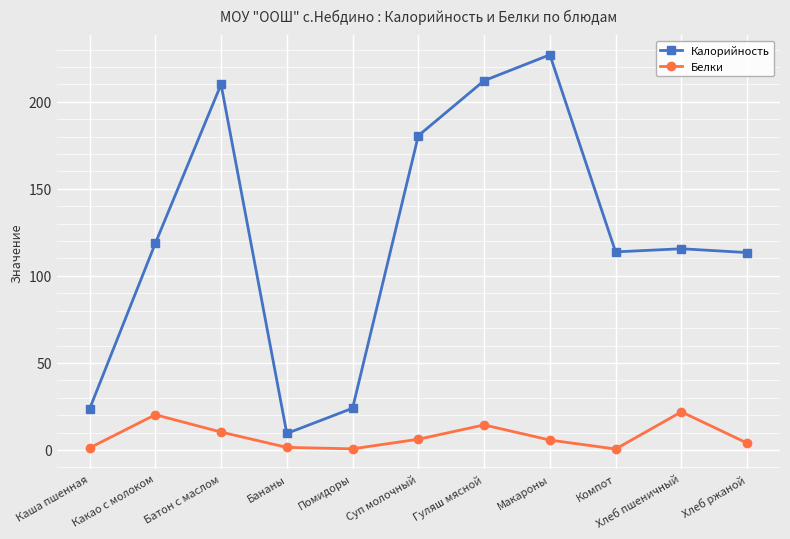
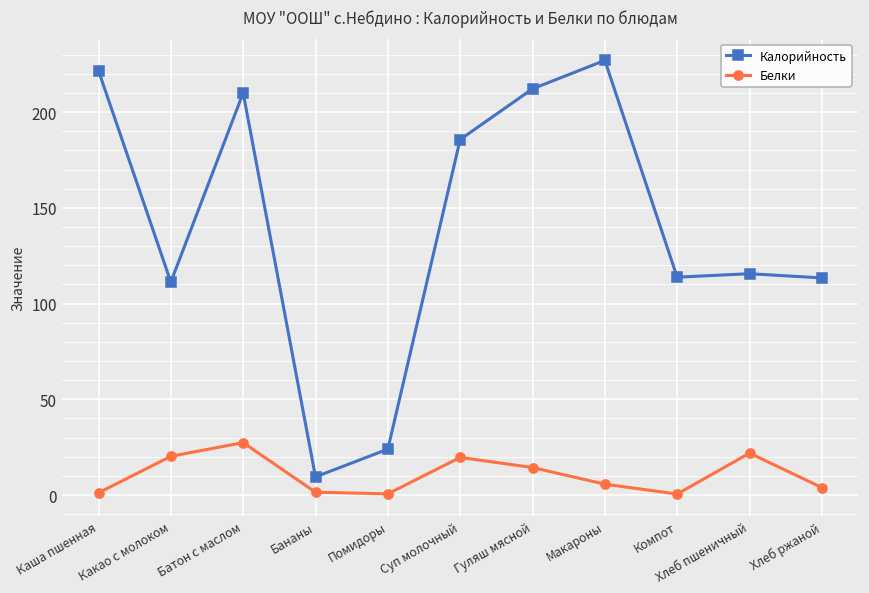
  {
    "Калорийность": {
-     "Каша пшенная": 24,
-     "Какао с молоком": 119,
+     "Каша пшенная": 222,
+     "Какао с молоком": 111,
      "Батон с маслом": 210,
      "Бананы": 10,
      "Помидоры": 24,
-     "Суп молочный": 181,
+     "Суп молочный": 186,
      "Гуляш мясной": 212,
      "Макароны": 227,
      "Компот": 114,
      "Хлеб пшеничный": 116,
      "Хлеб ржаной": 113
    },
    "Белки": {
      "Каша пшенная": 1,
      "Какао с молоком": 20,
-     "Батон с маслом": 10,
+     "Батон с маслом": 27,
      "Бананы": 2,
      "Помидоры": 1,
-     "Суп молочный": 6,
+     "Суп молочный": 20,
      "Гуляш мясной": 14,
      "Макароны": 6,
      "Компот": 1,
      "Хлеб пшеничный": 22,
      "Хлеб ржаной": 4
    }
  }
